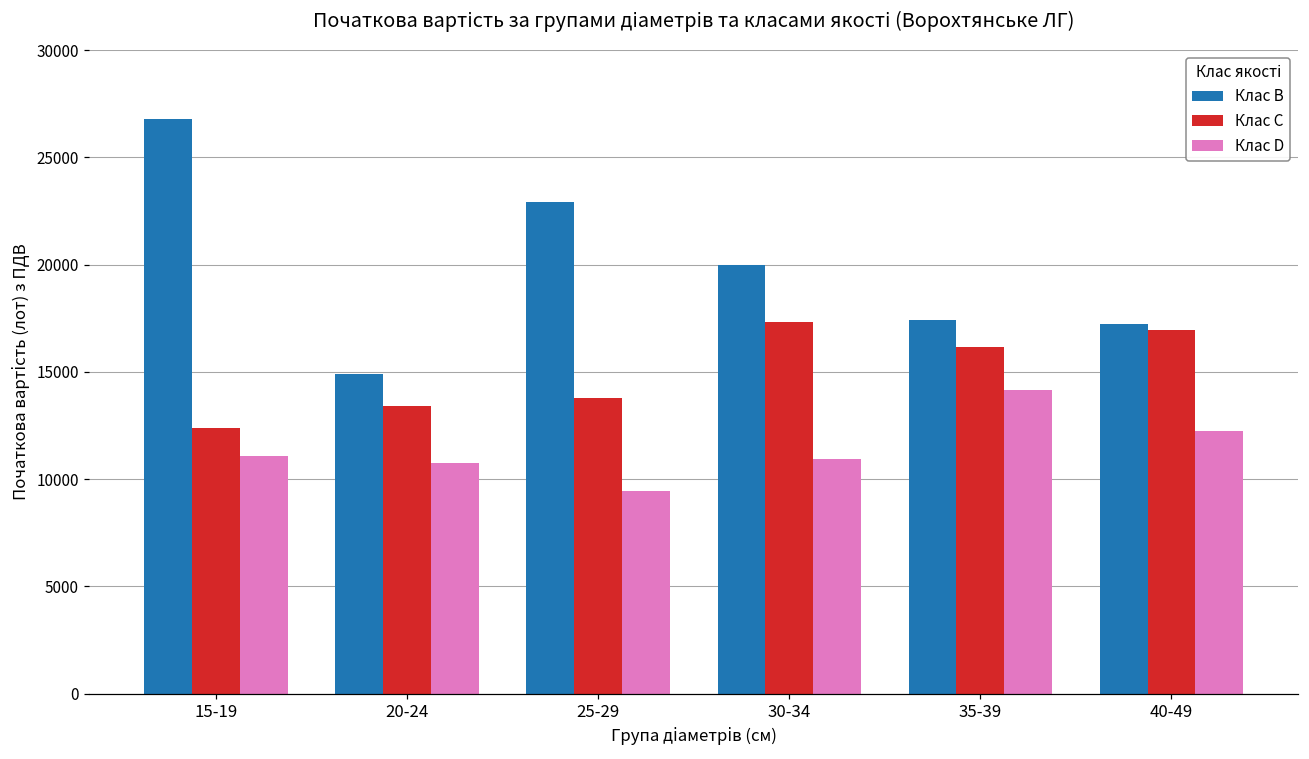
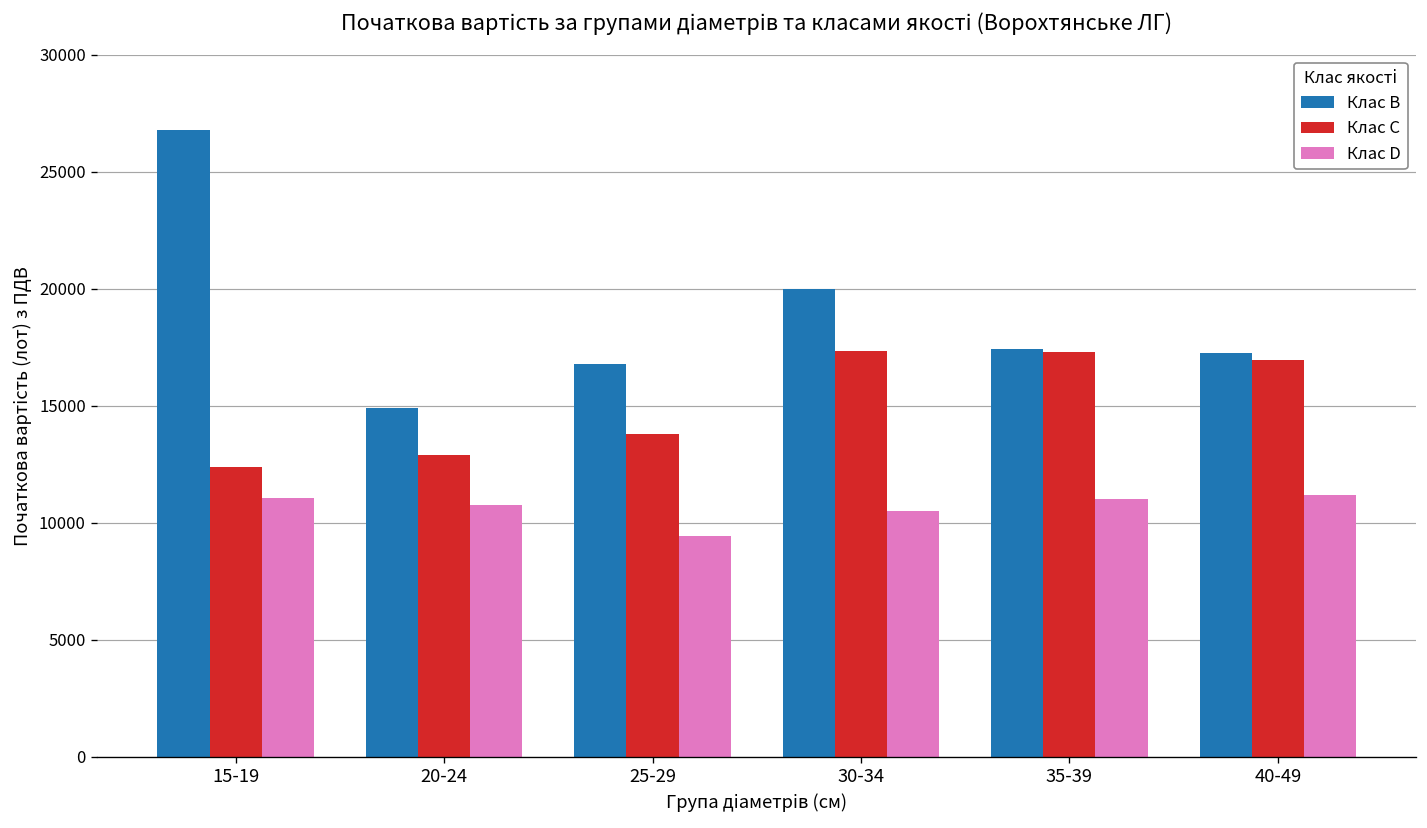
  {
    "Клас B": {
      "15-19": 26800,
      "20-24": 14900,
-     "25-29": 22900,
+     "25-29": 16800,
      "30-34": 20000,
      "35-39": 17400,
      "40-49": 17300
    },
    "Клас C": {
      "15-19": 12400,
-     "20-24": 13400,
+     "20-24": 12900,
      "25-29": 13800,
      "30-34": 17300,
-     "35-39": 16200,
+     "35-39": 17300,
      "40-49": 16900
    },
    "Клас D": {
      "15-19": 11100,
      "20-24": 10700,
      "25-29": 9400,
-     "30-34": 10900,
-     "35-39": 14100,
-     "40-49": 12200
+     "30-34": 10500,
+     "35-39": 11000,
+     "40-49": 11200
    }
  }
